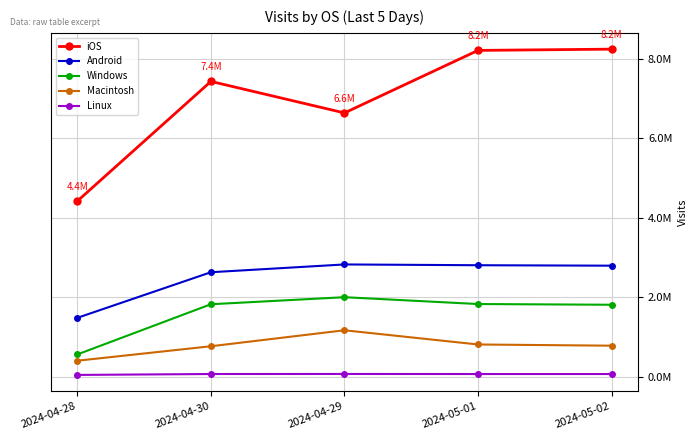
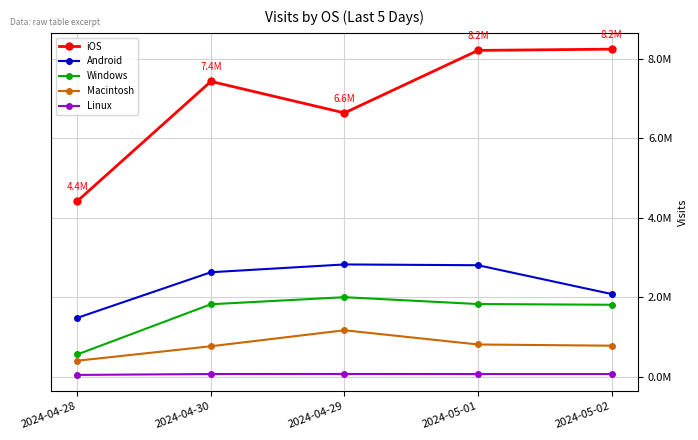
  {
    "iOS": {
      "2024-04-28": "4.4M",
      "2024-04-30": "7.4M",
      "2024-04-29": "6.6M",
      "2024-05-01": "8.2M",
      "2024-05-02": "8.2M"
    },
    "Android": {
      "2024-04-28": "1500000",
      "2024-04-30": "2600000",
      "2024-04-29": "2800000",
      "2024-05-01": "2800000",
-     "2024-05-02": "2800000"
+     "2024-05-02": "2100000"
    },
    "Windows": {
      "2024-04-28": "600000",
      "2024-04-30": "1800000",
      "2024-04-29": "2000000",
      "2024-05-01": "1800000",
      "2024-05-02": "1800000"
    },
    "Macintosh": {
      "2024-04-28": "400000",
      "2024-04-30": "800000",
      "2024-04-29": "1200000",
      "2024-05-01": "800000",
      "2024-05-02": "800000"
    },
    "Linux": {
      "2024-04-28": "0",
      "2024-04-30": "100000",
      "2024-04-29": "100000",
      "2024-05-01": "100000",
      "2024-05-02": "100000"
    }
  }
